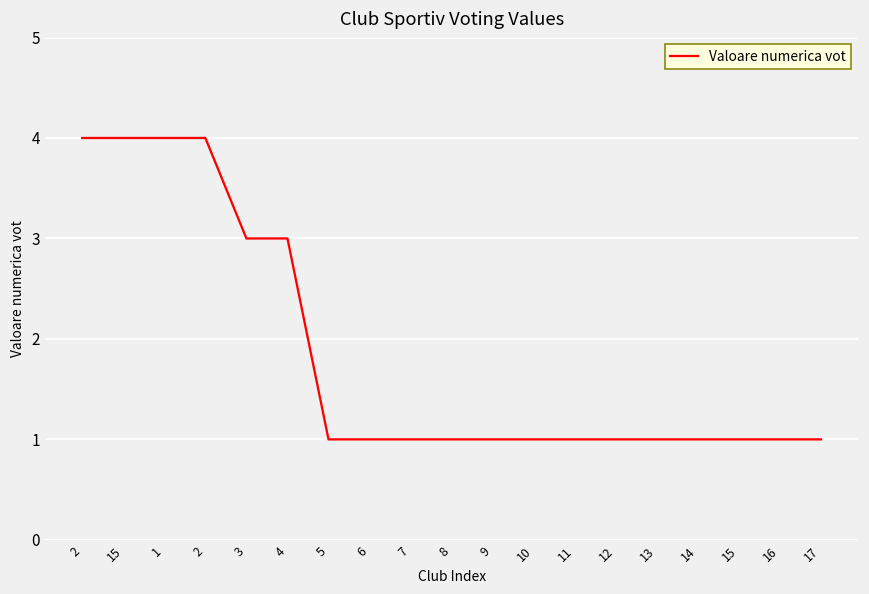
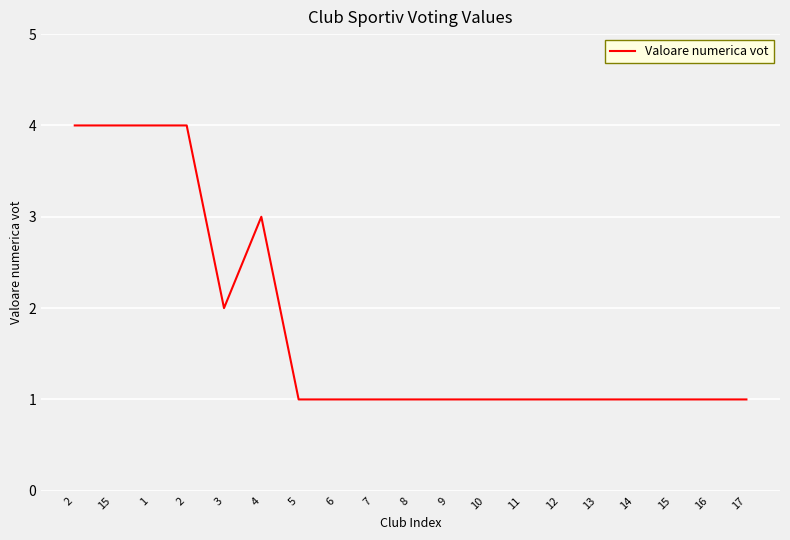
  {
    "1": 4,
-   "3": 3,
+   "3": 2,
    "4": 3,
    "5": 1,
    "6": 1,
    "7": 1,
    "8": 1,
    "9": 1,
    "10": 1,
    "11": 1,
    "12": 1,
    "13": 1,
    "14": 1,
    "16": 1,
    "17": 1
  }
